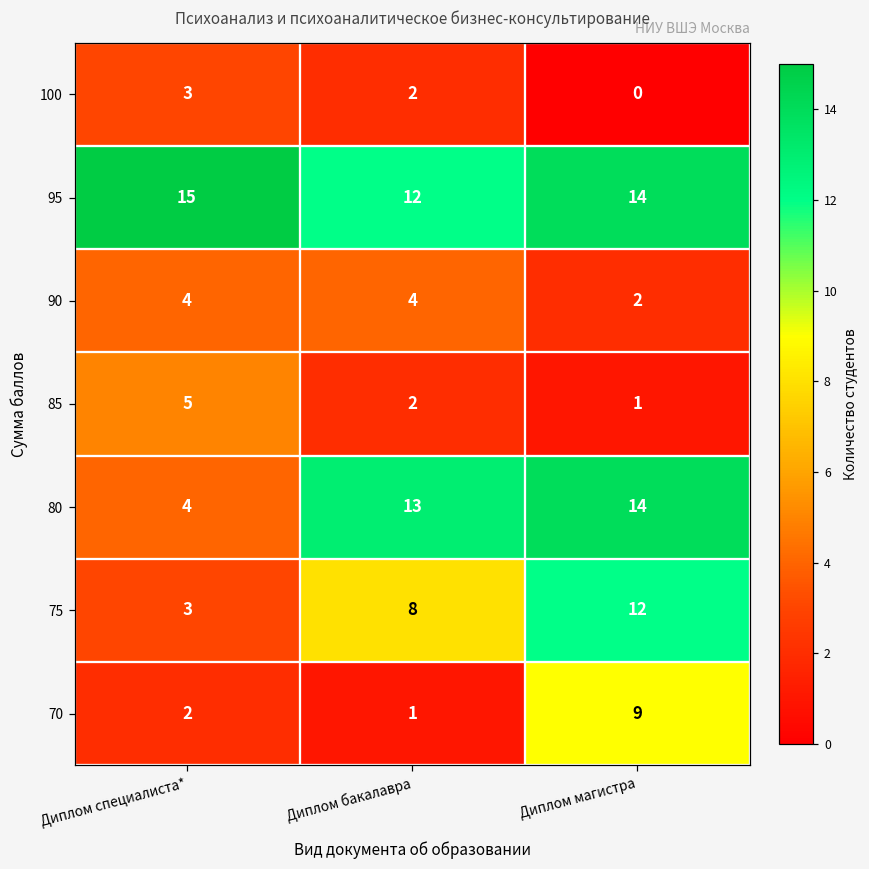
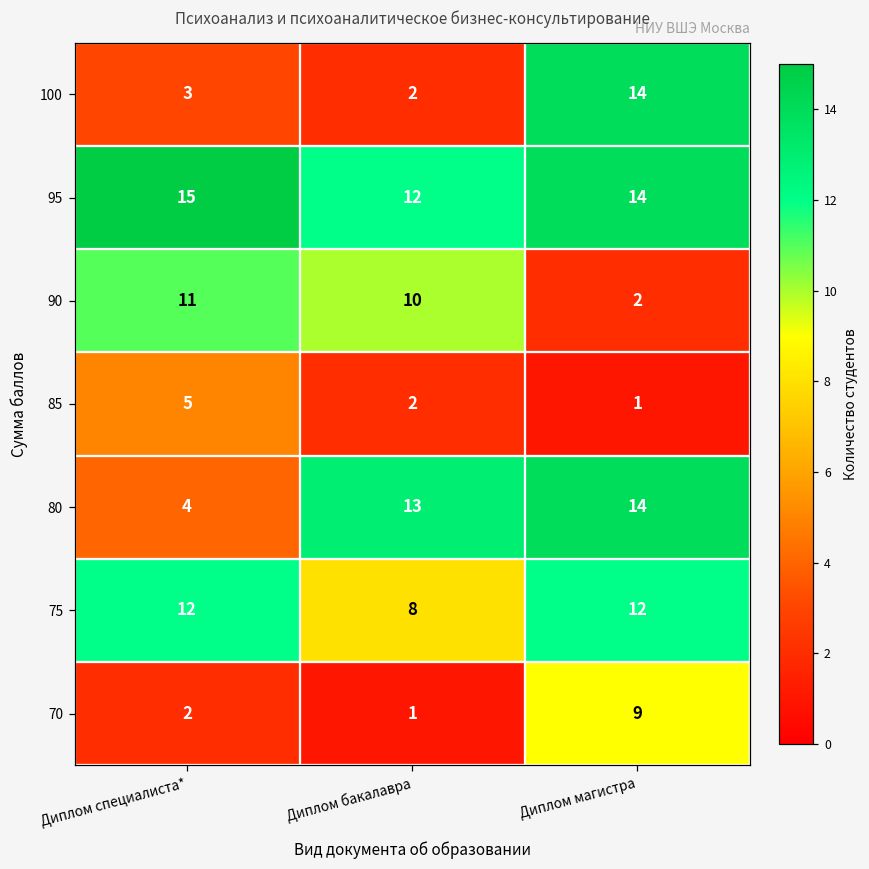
  {
    "100": {
      "Диплом специалиста*": 3,
      "Диплом бакалавра": 2,
-     "Диплом магистра": 0
+     "Диплом магистра": 14
    },
    "95": {
      "Диплом специалиста*": 15,
      "Диплом бакалавра": 12,
      "Диплом магистра": 14
    },
    "90": {
-     "Диплом специалиста*": 4,
-     "Диплом бакалавра": 4,
+     "Диплом специалиста*": 11,
+     "Диплом бакалавра": 10,
      "Диплом магистра": 2
    },
    "85": {
      "Диплом специалиста*": 5,
      "Диплом бакалавра": 2,
      "Диплом магистра": 1
    },
    "80": {
      "Диплом специалиста*": 4,
      "Диплом бакалавра": 13,
      "Диплом магистра": 14
    },
    "75": {
-     "Диплом специалиста*": 3,
+     "Диплом специалиста*": 12,
      "Диплом бакалавра": 8,
      "Диплом магистра": 12
    },
    "70": {
      "Диплом специалиста*": 2,
      "Диплом бакалавра": 1,
      "Диплом магистра": 9
    }
  }
